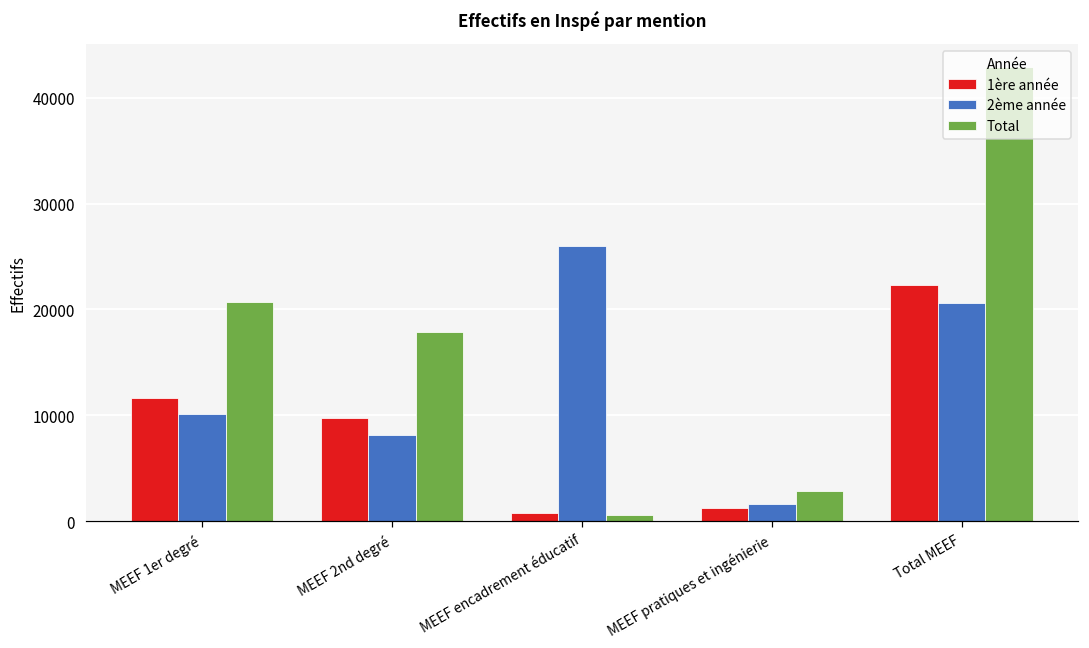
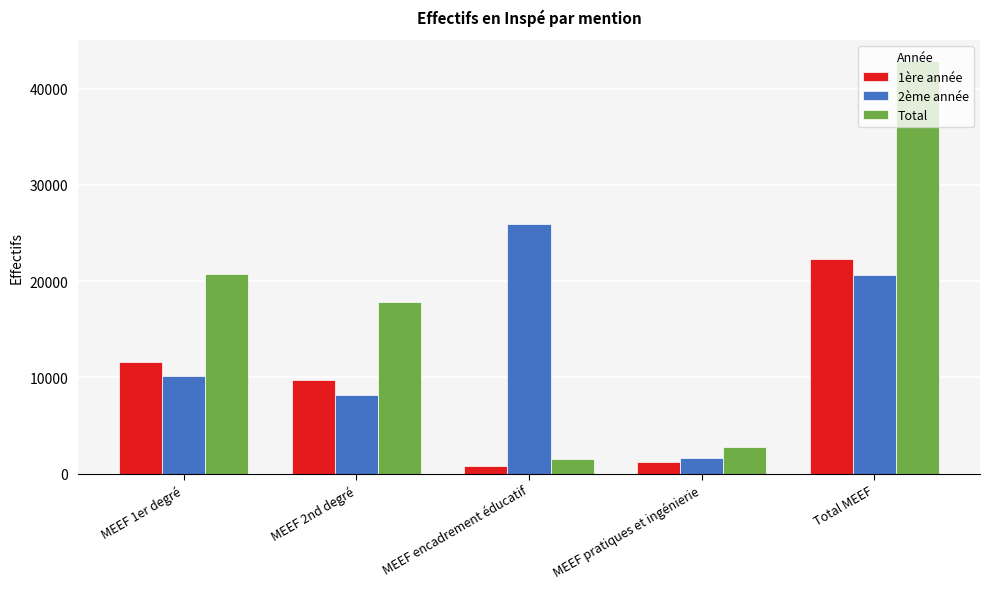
  {
    "1ère année": {
      "MEEF 1er degré": 12000,
      "MEEF 2nd degré": 10000,
      "MEEF encadrement éducatif": 1000,
      "MEEF pratiques et ingénierie": 1000,
      "Total MEEF": 22000
    },
    "2ème année": {
      "MEEF 1er degré": 10000,
      "MEEF 2nd degré": 8000,
      "MEEF encadrement éducatif": 26000,
      "MEEF pratiques et ingénierie": 2000,
      "Total MEEF": 21000
    },
    "Total": {
      "MEEF 1er degré": 21000,
      "MEEF 2nd degré": 18000,
-     "MEEF encadrement éducatif": 1000,
+     "MEEF encadrement éducatif": 2000,
      "MEEF pratiques et ingénierie": 3000
    }
  }
